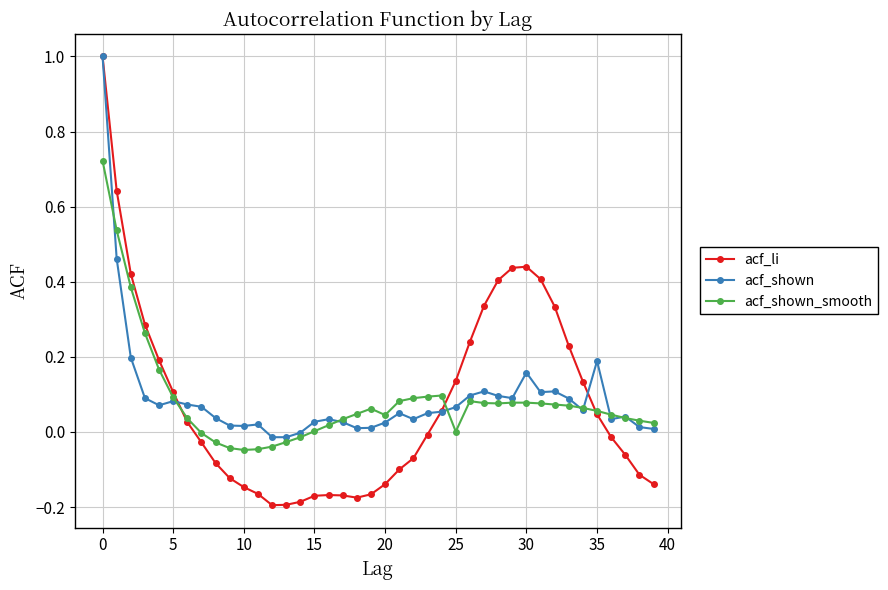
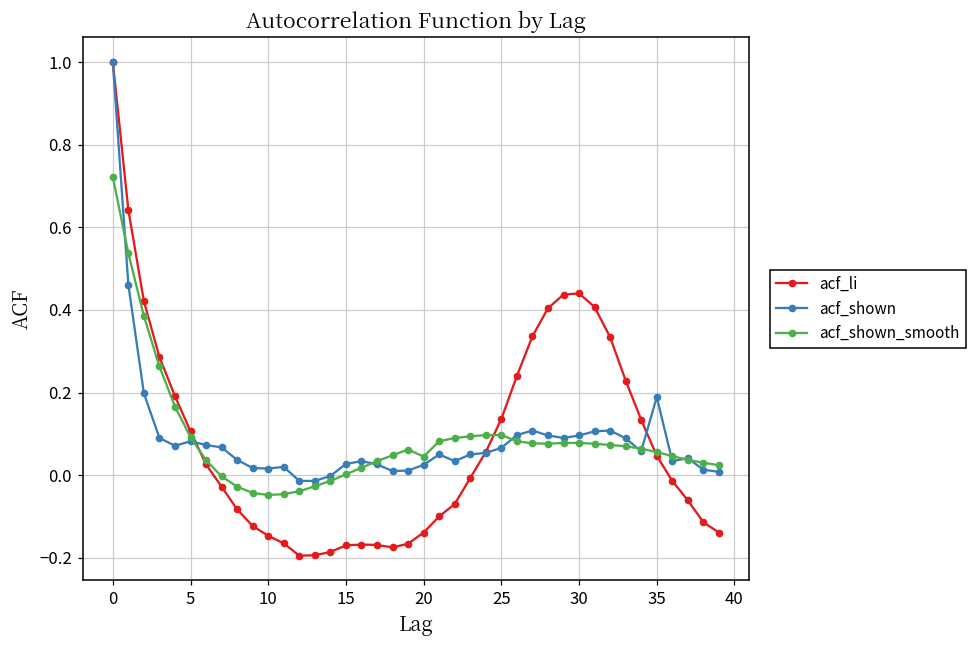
  {
    "acf_li": {
      "5": 0.11,
      "10": -0.15,
      "15": -0.17,
      "20": -0.14,
      "25": 0.14,
      "30": 0.44,
      "35": 0.05
    },
    "acf_shown": {
      "5": 0.08,
      "10": 0.02,
      "15": 0.03,
      "20": 0.03,
      "25": 0.07,
-     "30": 0.16,
+     "30": 0.10,
      "35": 0.19
    },
    "acf_shown_smooth": {
      "0": 0.72,
      "5": 0.09,
      "10": -0.05,
      "15": 0.00,
      "20": 0.05,
-     "25": 0.00,
+     "25": 0.10,
      "30": 0.08,
      "35": 0.06
    }
  }
